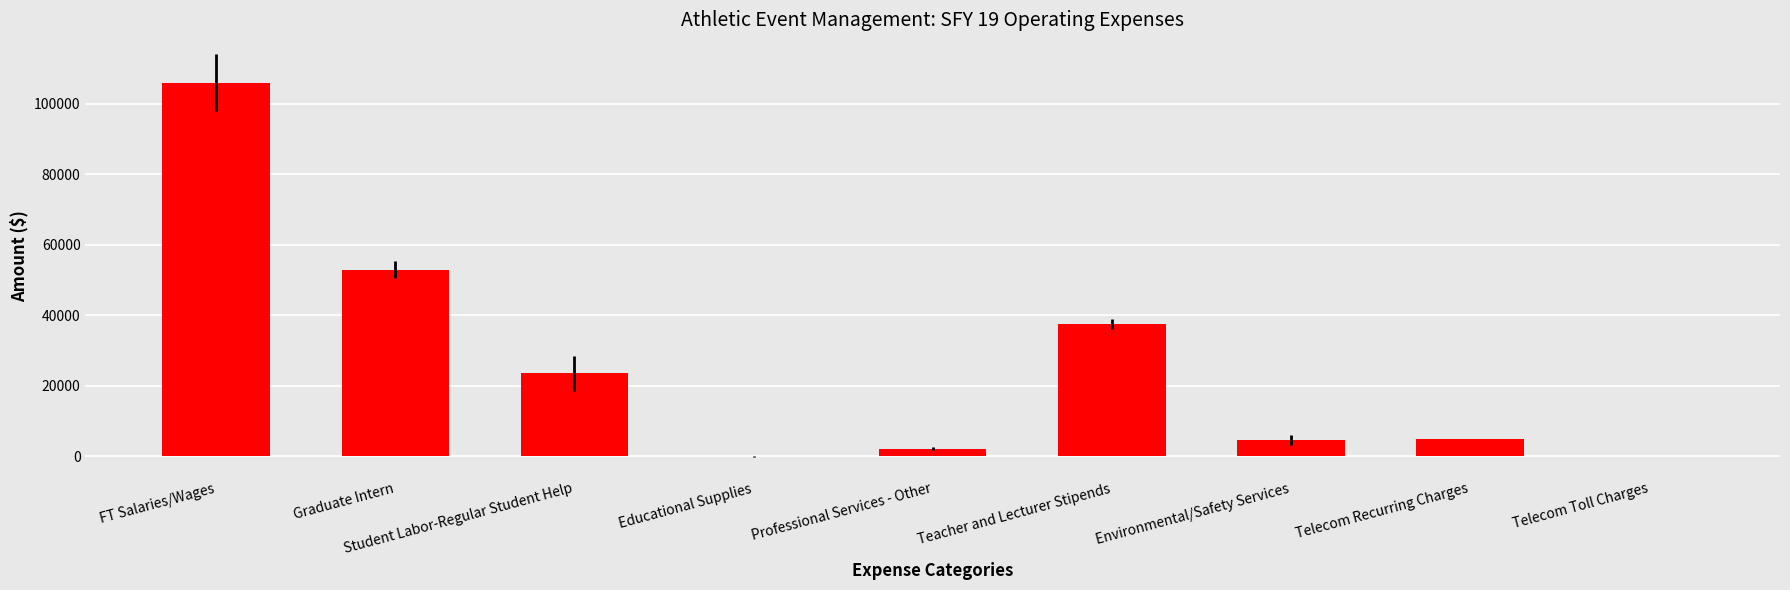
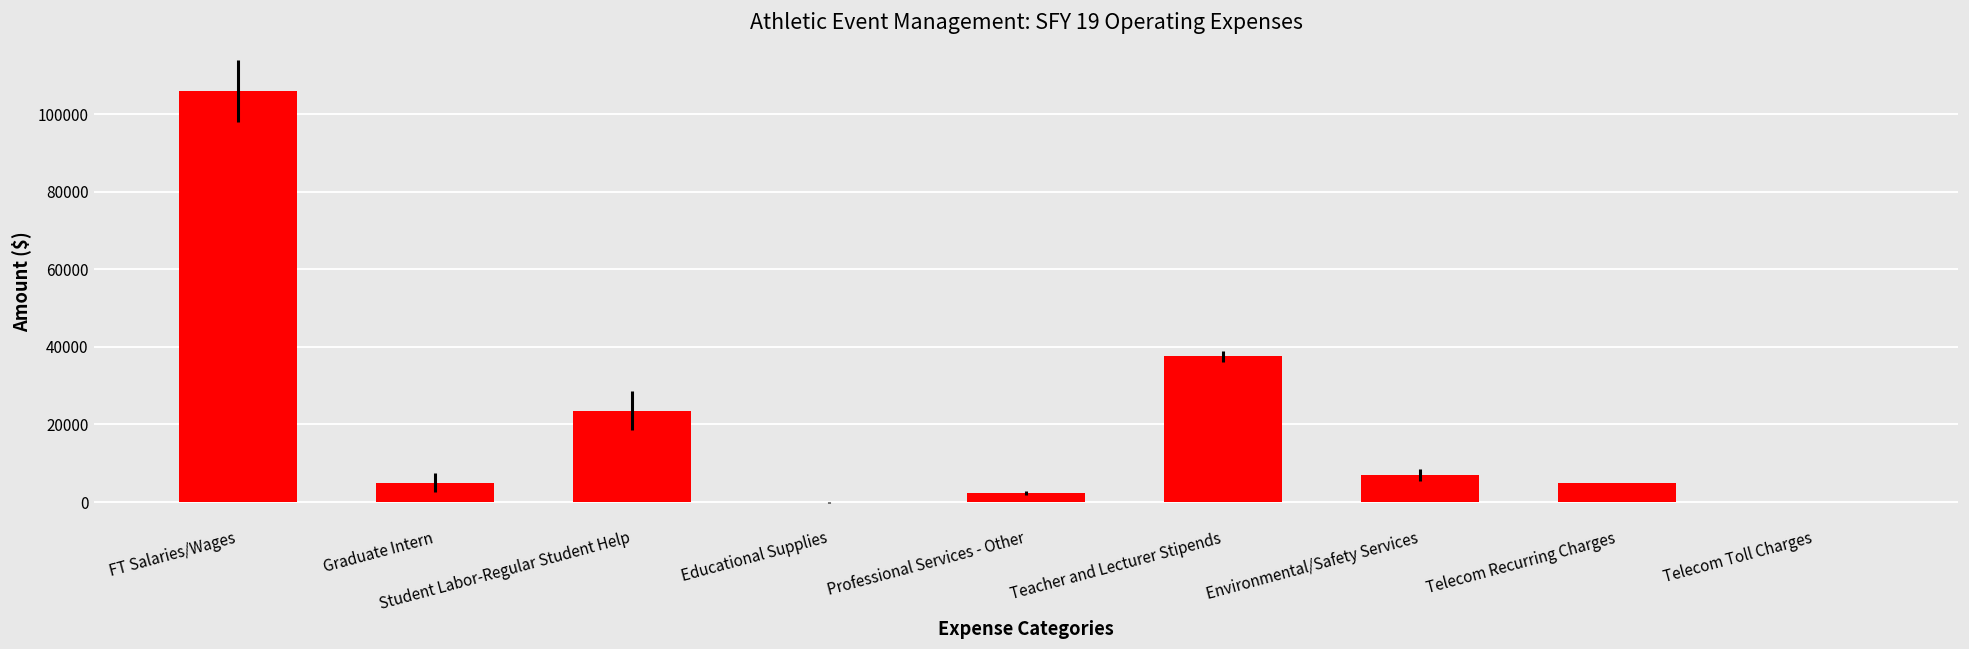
  {
    "FT Salaries/Wages": 106000,
-   "Graduate Intern": 53000,
+   "Graduate Intern": 5000,
    "Student Labor-Regular Student Help": 24000,
    "Educational Supplies": 0,
    "Professional Services - Other": 2000,
    "Teacher and Lecturer Stipends": 38000,
-   "Environmental/Safety Services": 5000,
+   "Environmental/Safety Services": 7000,
    "Telecom Recurring Charges": 5000
  }
